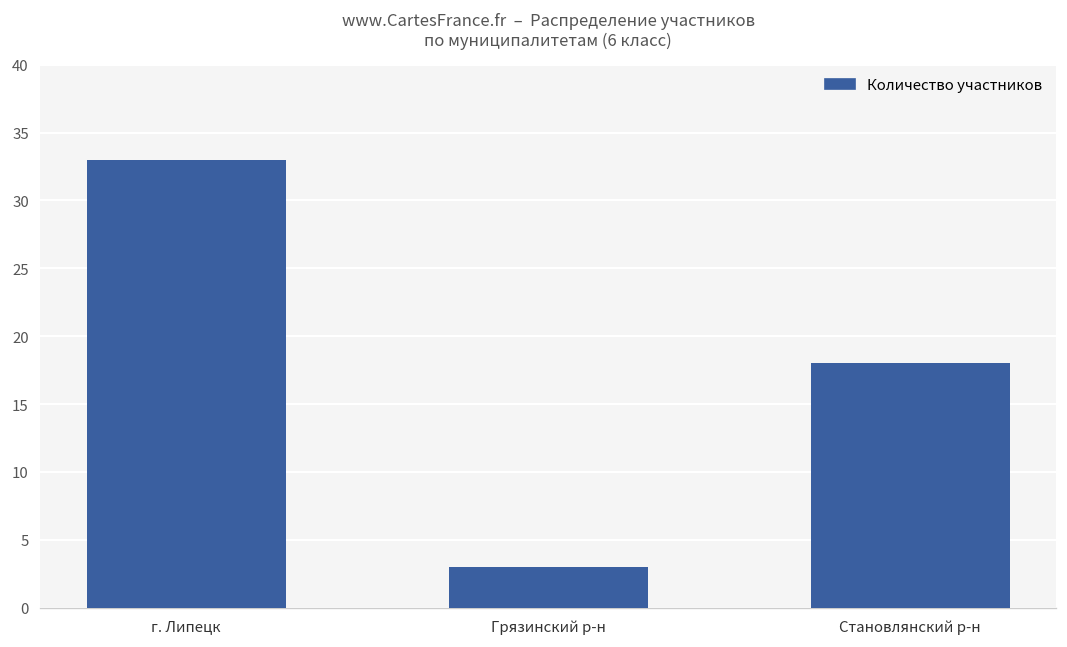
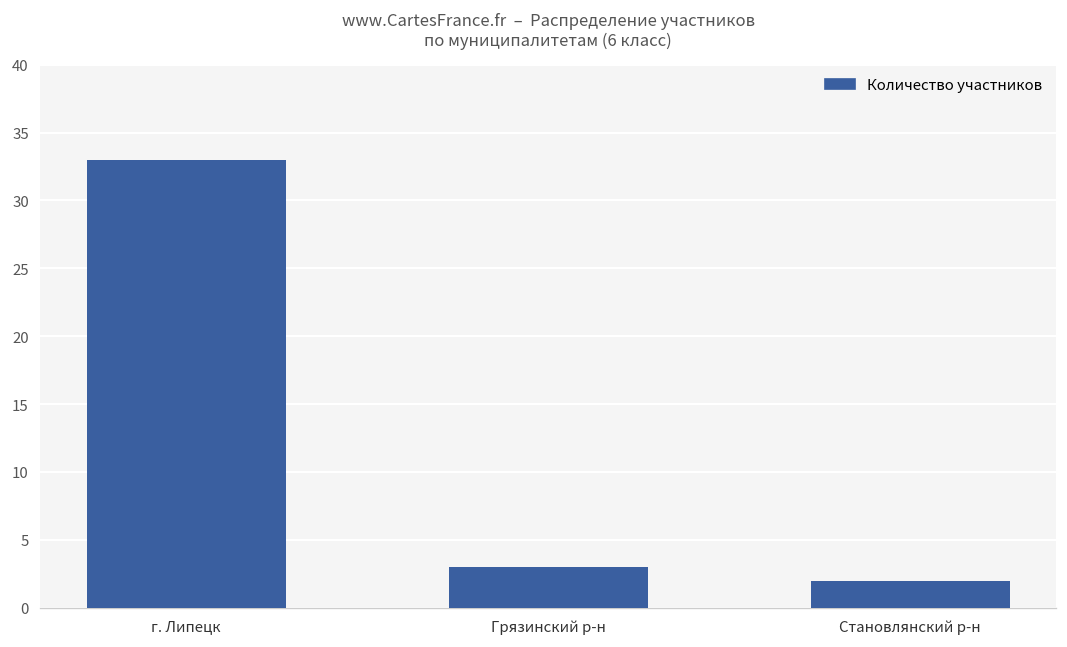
  {
    "г. Липецк": 33,
    "Грязинский р-н": 3,
-   "Становлянский р-н": 18
+   "Становлянский р-н": 2
  }
